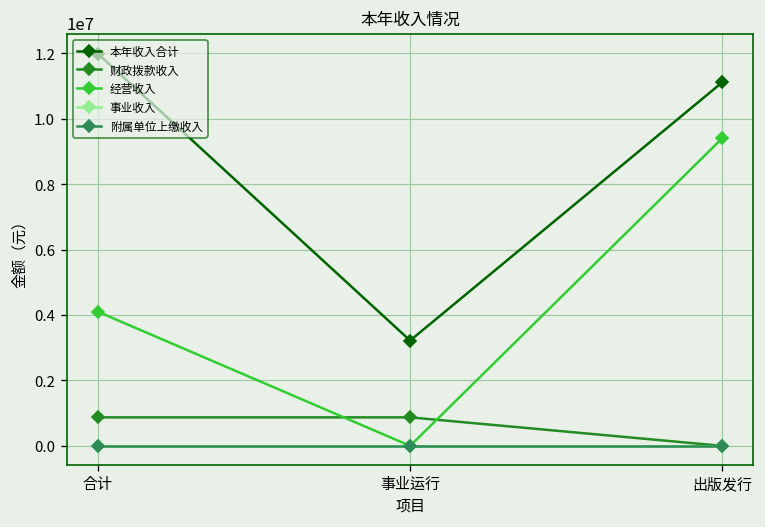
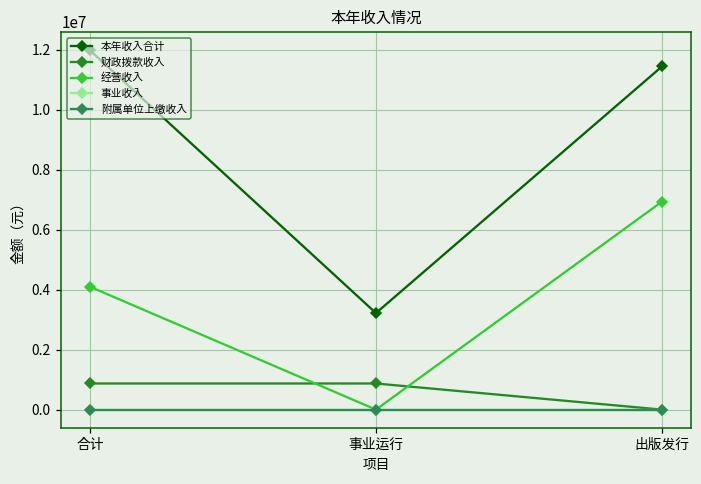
  {
    "本年收入合计": {
      "事业运行": 3200000,
-     "出版发行": 11100000
+     "出版发行": 11400000
    },
    "经营收入": {
      "合计": 4100000,
-     "出版发行": 9400000
+     "出版发行": 6900000
    }
  }
